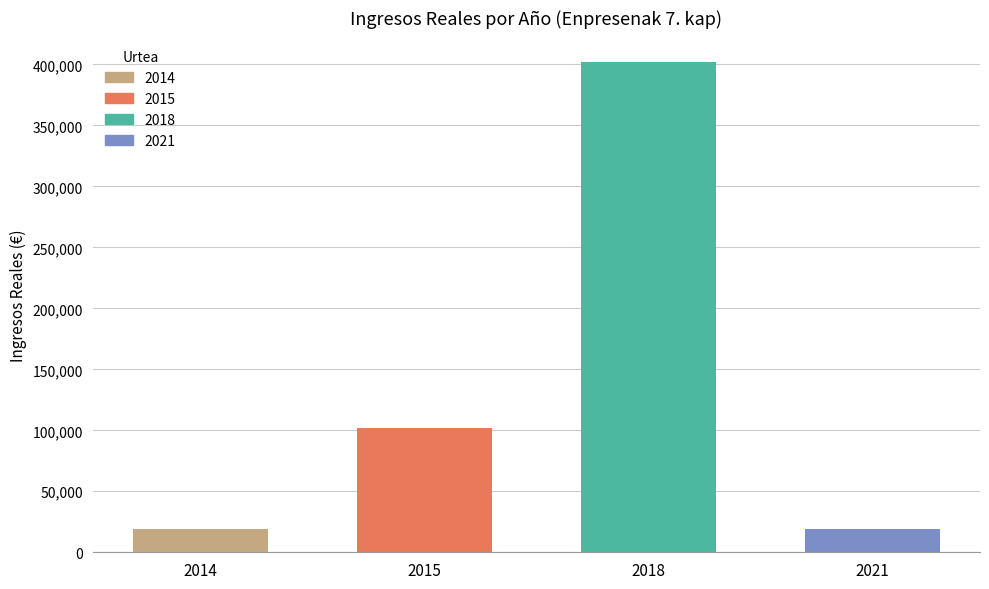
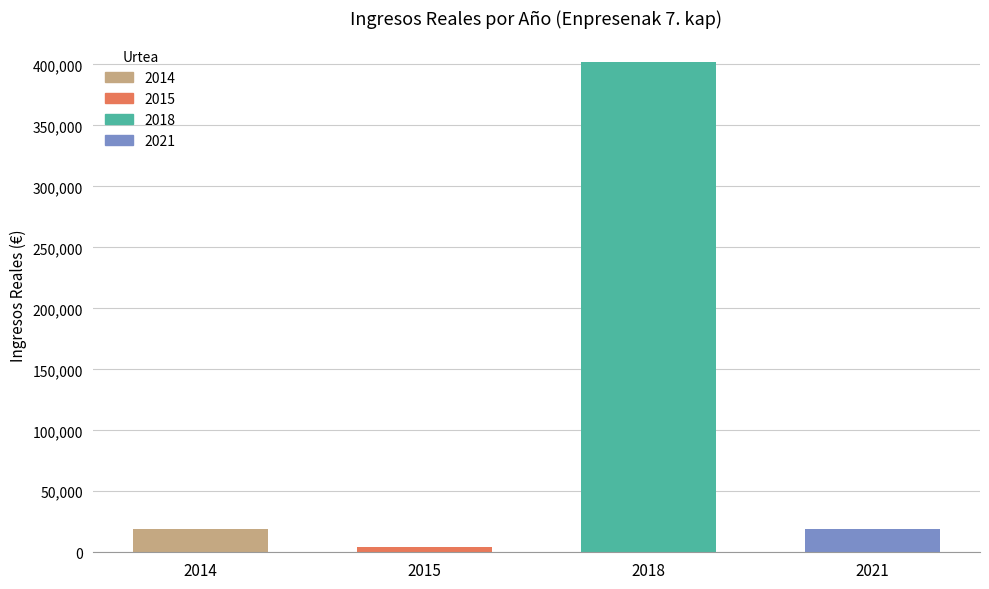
  {
    "2014": "19,000",
-   "2015": "102,000",
+   "2015": "5,000",
    "2018": "402,000",
    "2021": "19,000"
  }
